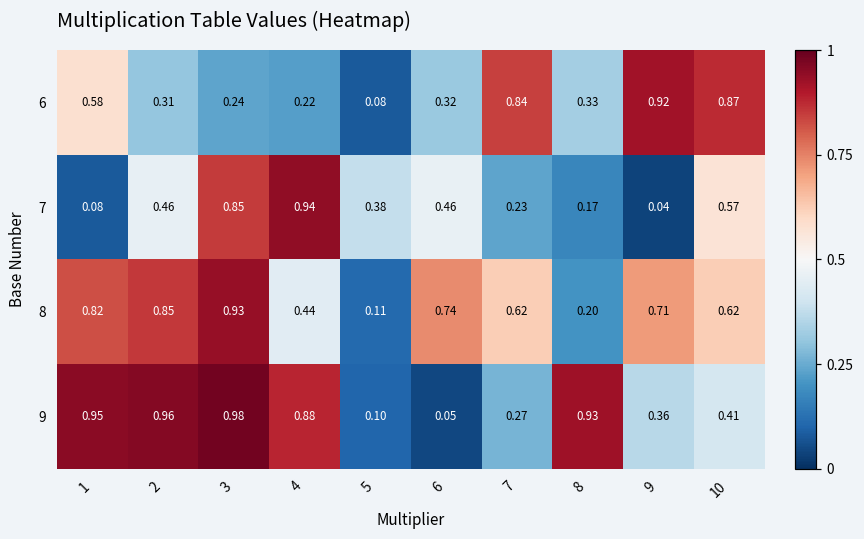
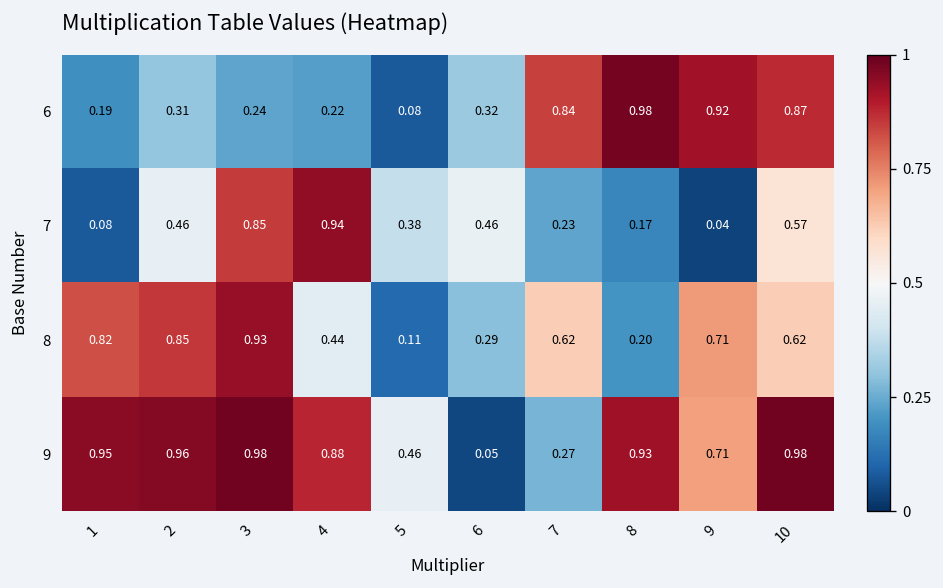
  {
    "6": {
-     "1": 0.58,
+     "1": 0.19,
      "2": 0.31,
      "3": 0.24,
      "4": 0.22,
      "5": 0.08,
      "6": 0.32,
      "7": 0.84,
-     "8": 0.33,
+     "8": 0.98,
      "9": 0.92,
      "10": 0.87
    },
    "7": {
      "1": 0.08,
      "2": 0.46,
      "3": 0.85,
      "4": 0.94,
      "5": 0.38,
      "6": 0.46,
      "7": 0.23,
      "8": 0.17,
      "9": 0.04,
      "10": 0.57
    },
    "8": {
      "1": 0.82,
      "2": 0.85,
      "3": 0.93,
      "4": 0.44,
      "5": 0.11,
-     "6": 0.74,
+     "6": 0.29,
      "7": 0.62,
      "8": 0.20,
      "9": 0.71,
      "10": 0.62
    },
    "9": {
      "1": 0.95,
      "2": 0.96,
      "3": 0.98,
      "4": 0.88,
-     "5": 0.10,
+     "5": 0.46,
      "6": 0.05,
      "7": 0.27,
      "8": 0.93,
-     "9": 0.36,
-     "10": 0.41
+     "9": 0.71,
+     "10": 0.98
    }
  }
